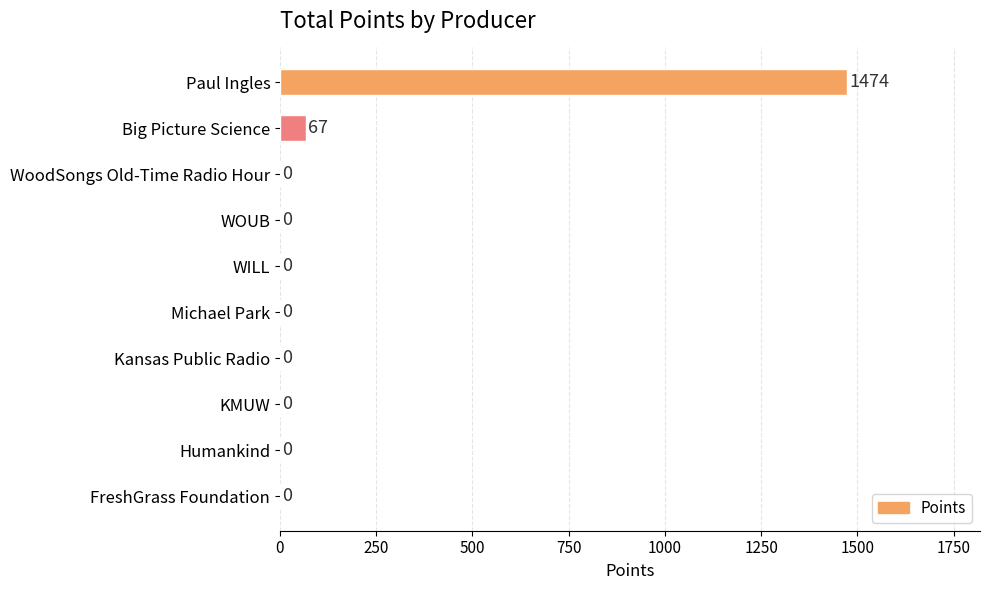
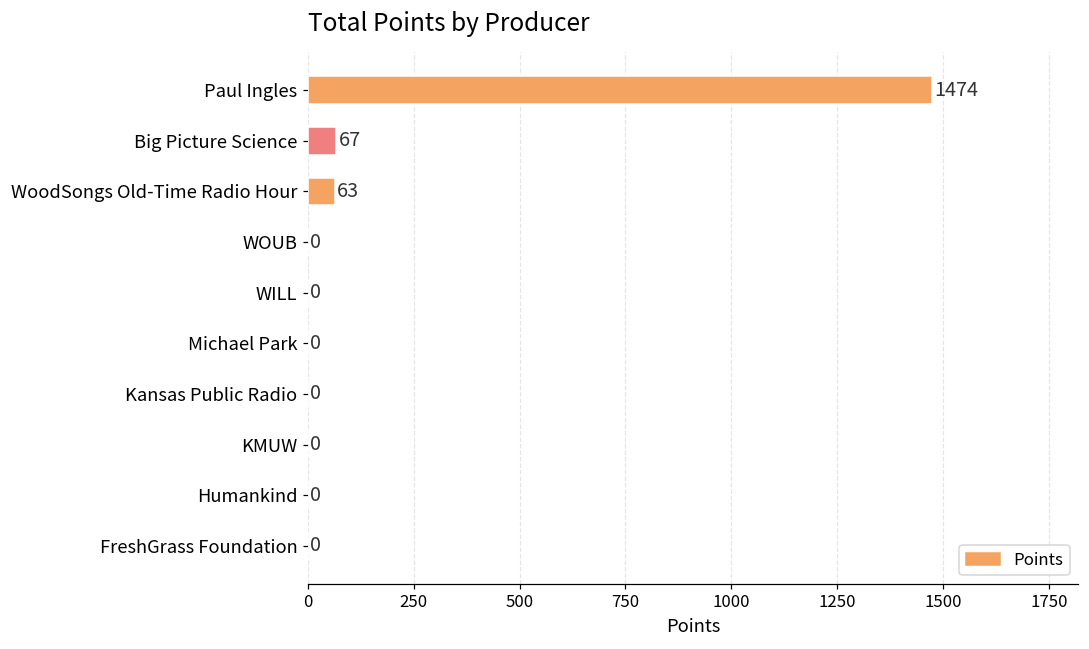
  {
    "Paul Ingles": 1474,
    "Big Picture Science": 67,
-   "WoodSongs Old-Time Radio Hour": 0,
+   "WoodSongs Old-Time Radio Hour": 63,
    "WOUB": 0,
    "WILL": 0,
    "Michael Park": 0,
    "Kansas Public Radio": 0,
    "KMUW": 0,
    "Humankind": 0,
    "FreshGrass Foundation": 0
  }
